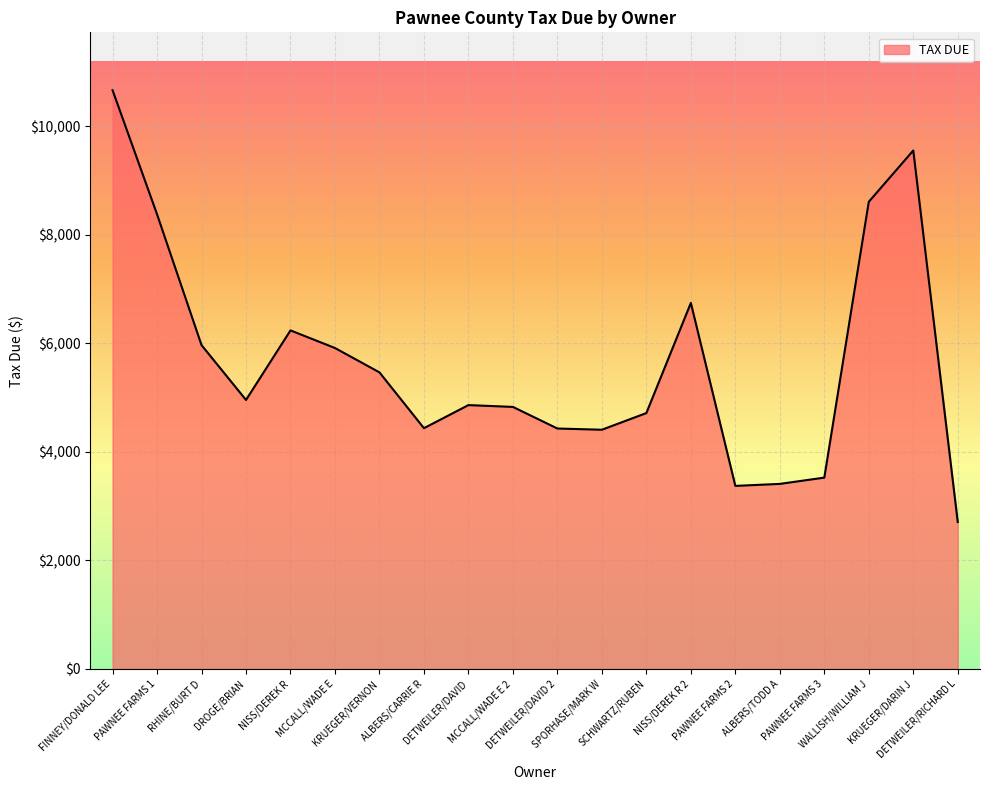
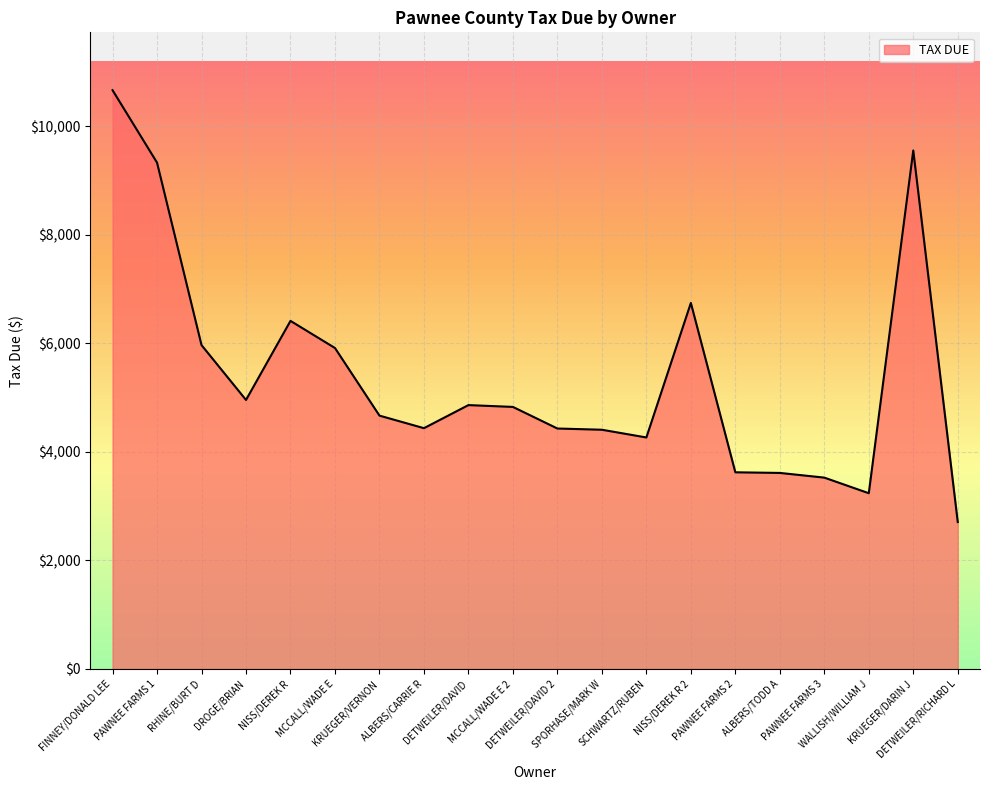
  {
    "FINNEY/DONALD LEE": "$10,700",
-   "PAWNEE FARMS 1": "$8,400",
+   "PAWNEE FARMS 1": "$9,300",
    "RHINE/BURT D": "$6,000",
    "DROGE/BRIAN": "$5,000",
-   "NISS/DEREK R": "$6,200",
+   "NISS/DEREK R": "$6,400",
    "MCCALL/WADE E": "$5,900",
-   "KRUEGER/VERNON": "$5,500",
+   "KRUEGER/VERNON": "$4,700",
    "ALBERS/CARRIE R": "$4,400",
    "DETWEILER/DAVID": "$4,900",
    "MCCALL/WADE E 2": "$4,800",
    "DETWEILER/DAVID 2": "$4,400",
    "SPORHASE/MARK W": "$4,400",
-   "SCHWARTZ/RUBEN": "$4,700",
+   "SCHWARTZ/RUBEN": "$4,300",
    "NISS/DEREK R 2": "$6,700",
-   "PAWNEE FARMS 2": "$3,400",
-   "ALBERS/TODD A": "$3,400",
+   "PAWNEE FARMS 2": "$3,600",
+   "ALBERS/TODD A": "$3,600",
    "PAWNEE FARMS 3": "$3,500",
-   "WALLISH/WILLIAM J": "$8,600",
+   "WALLISH/WILLIAM J": "$3,200",
    "KRUEGER/DARIN J": "$9,600",
    "DETWEILER/RICHARD L": "$2,700"
  }
